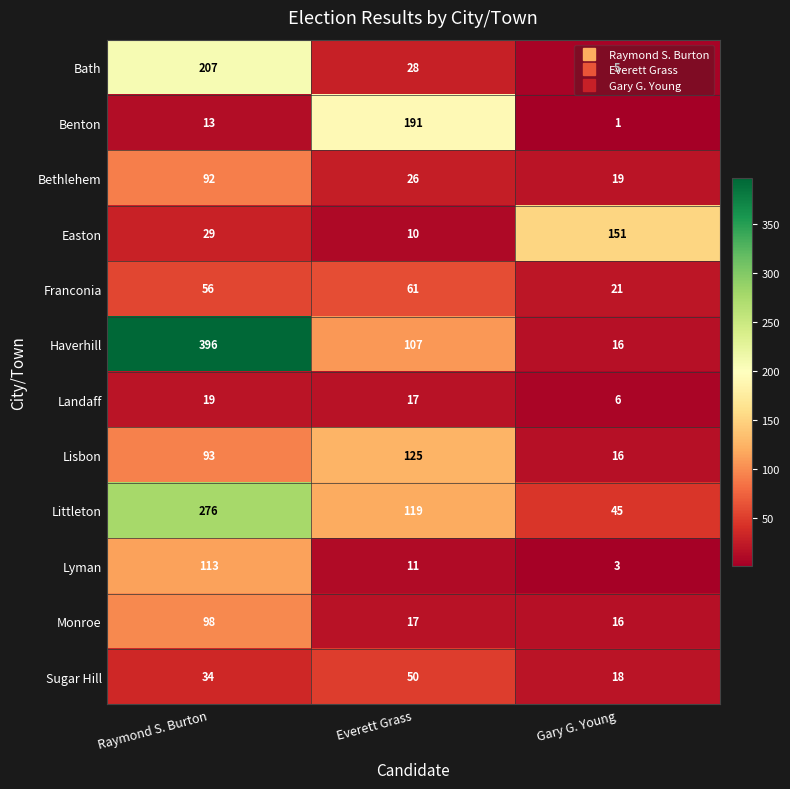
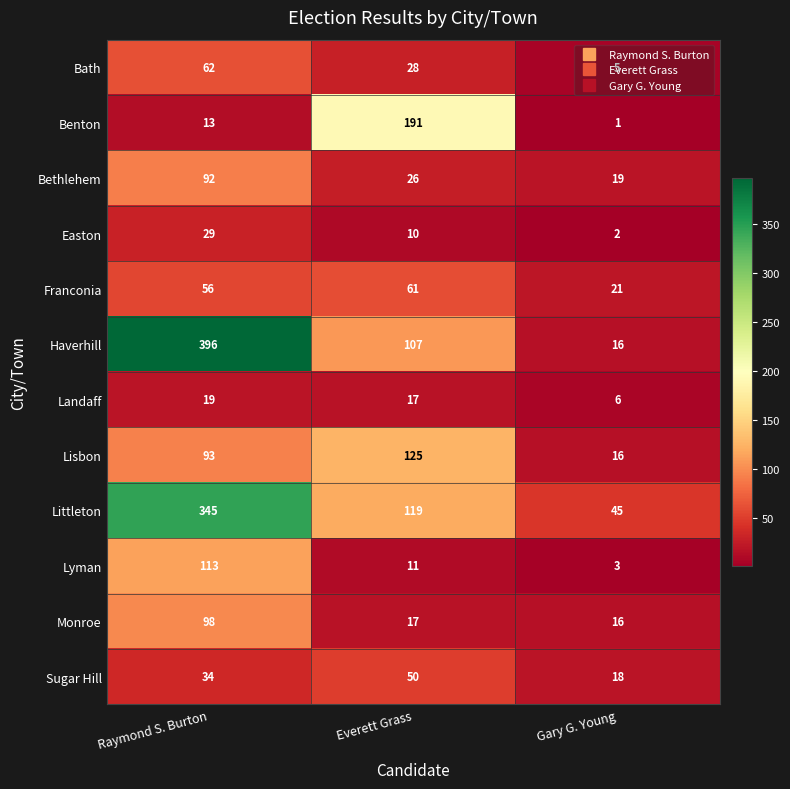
  {
    "Bath": {
-     "Raymond S. Burton": 207,
+     "Raymond S. Burton": 62,
      "Everett Grass": 28
    },
    "Benton": {
      "Raymond S. Burton": 13,
      "Everett Grass": 191,
      "Gary G. Young": 1
    },
    "Bethlehem": {
      "Raymond S. Burton": 92,
      "Everett Grass": 26,
      "Gary G. Young": 19
    },
    "Easton": {
      "Raymond S. Burton": 29,
      "Everett Grass": 10,
-     "Gary G. Young": 151
+     "Gary G. Young": 2
    },
    "Franconia": {
      "Raymond S. Burton": 56,
      "Everett Grass": 61,
      "Gary G. Young": 21
    },
    "Haverhill": {
      "Raymond S. Burton": 396,
      "Everett Grass": 107,
      "Gary G. Young": 16
    },
    "Landaff": {
      "Raymond S. Burton": 19,
      "Everett Grass": 17,
      "Gary G. Young": 6
    },
    "Lisbon": {
      "Raymond S. Burton": 93,
      "Everett Grass": 125,
      "Gary G. Young": 16
    },
    "Littleton": {
-     "Raymond S. Burton": 276,
+     "Raymond S. Burton": 345,
      "Everett Grass": 119,
      "Gary G. Young": 45
    },
    "Lyman": {
      "Raymond S. Burton": 113,
      "Everett Grass": 11,
      "Gary G. Young": 3
    },
    "Monroe": {
      "Raymond S. Burton": 98,
      "Everett Grass": 17,
      "Gary G. Young": 16
    },
    "Sugar Hill": {
      "Raymond S. Burton": 34,
      "Everett Grass": 50,
      "Gary G. Young": 18
    }
  }
